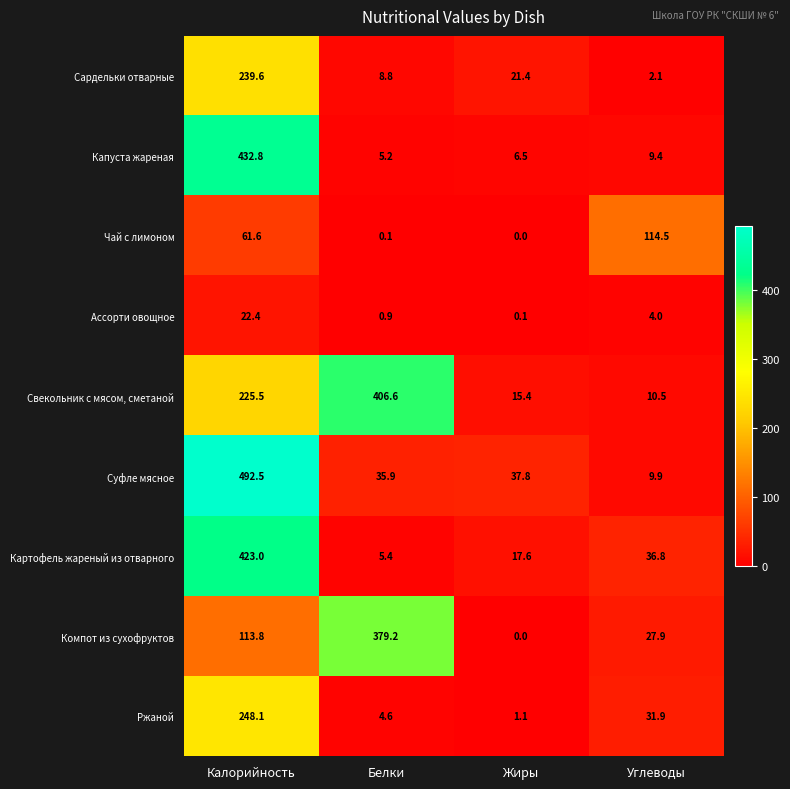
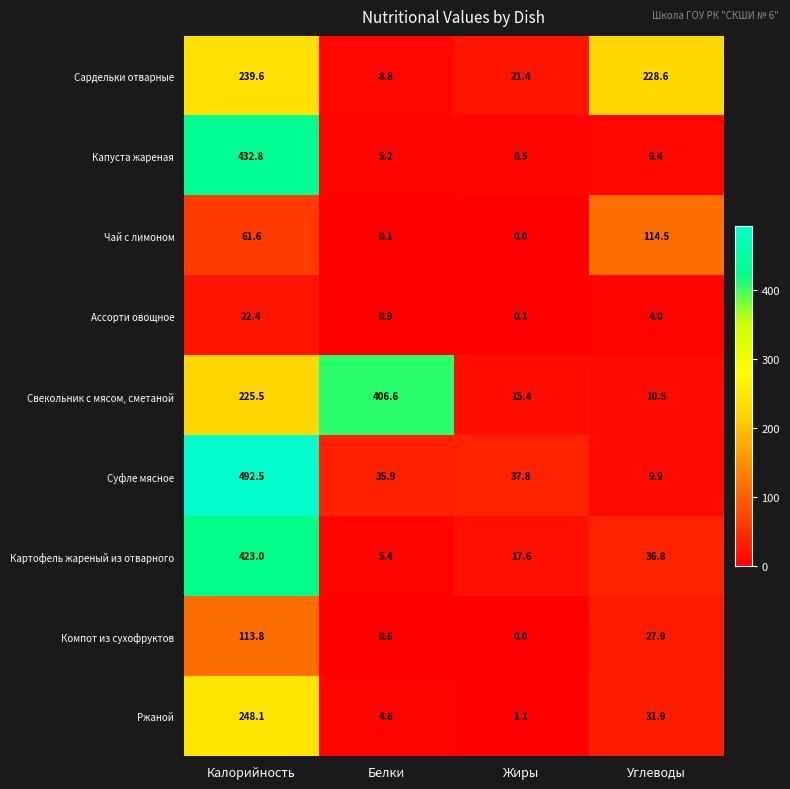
  {
    "Сардельки отварные": {
      "Калорийность": 239.6,
      "Белки": 8.8,
      "Жиры": 21.4,
-     "Углеводы": 2.1
+     "Углеводы": 228.6
    },
    "Капуста жареная": {
      "Калорийность": 432.8,
      "Белки": 5.2,
      "Жиры": 6.5,
      "Углеводы": 9.4
    },
    "Чай с лимоном": {
      "Калорийность": 61.6,
      "Белки": 0.1,
      "Жиры": 0.0,
      "Углеводы": 114.5
    },
    "Ассорти овощное": {
      "Калорийность": 22.4,
      "Белки": 0.9,
      "Жиры": 0.1,
      "Углеводы": 4.0
    },
    "Свекольник с мясом, сметаной": {
      "Калорийность": 225.5,
      "Белки": 406.6,
      "Жиры": 15.4,
      "Углеводы": 10.5
    },
    "Суфле мясное": {
      "Калорийность": 492.5,
      "Белки": 35.9,
      "Жиры": 37.8,
      "Углеводы": 9.9
    },
    "Картофель жареный из отварного": {
      "Калорийность": 423.0,
      "Белки": 5.4,
      "Жиры": 17.6,
      "Углеводы": 36.8
    },
    "Компот из сухофруктов": {
      "Калорийность": 113.8,
-     "Белки": 379.2,
+     "Белки": 0.6,
      "Жиры": 0.0,
      "Углеводы": 27.9
    },
    "Ржаной": {
      "Калорийность": 248.1,
      "Белки": 4.6,
      "Жиры": 1.1,
      "Углеводы": 31.9
    }
  }
